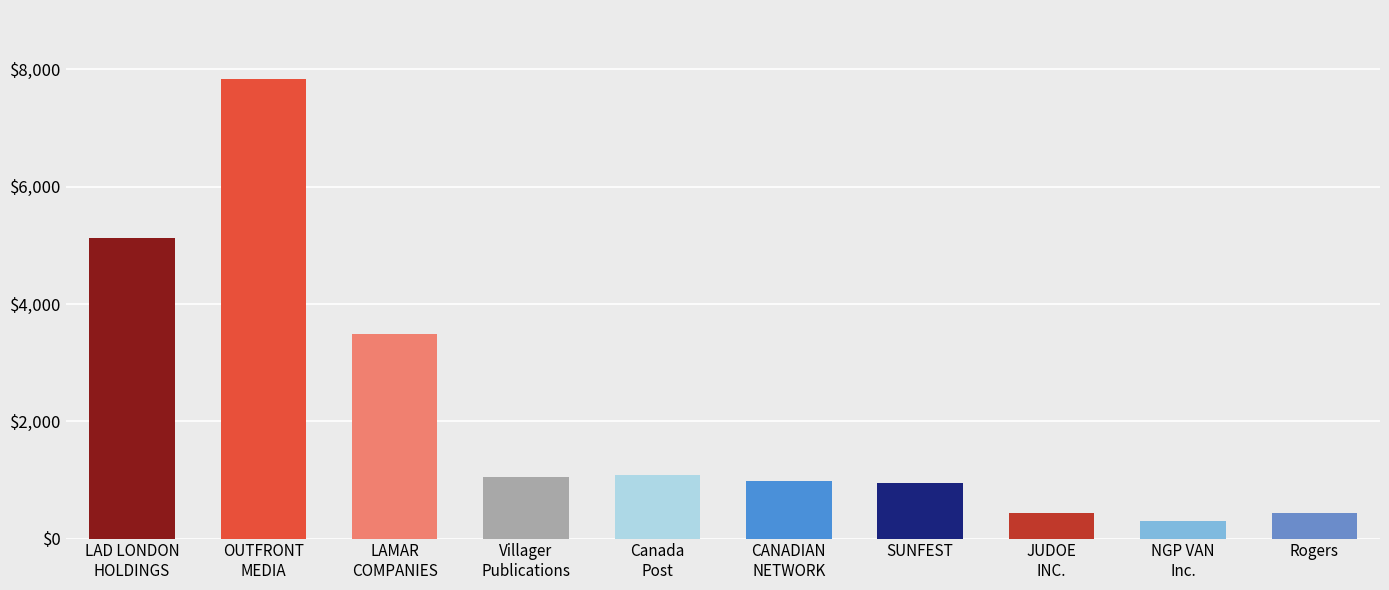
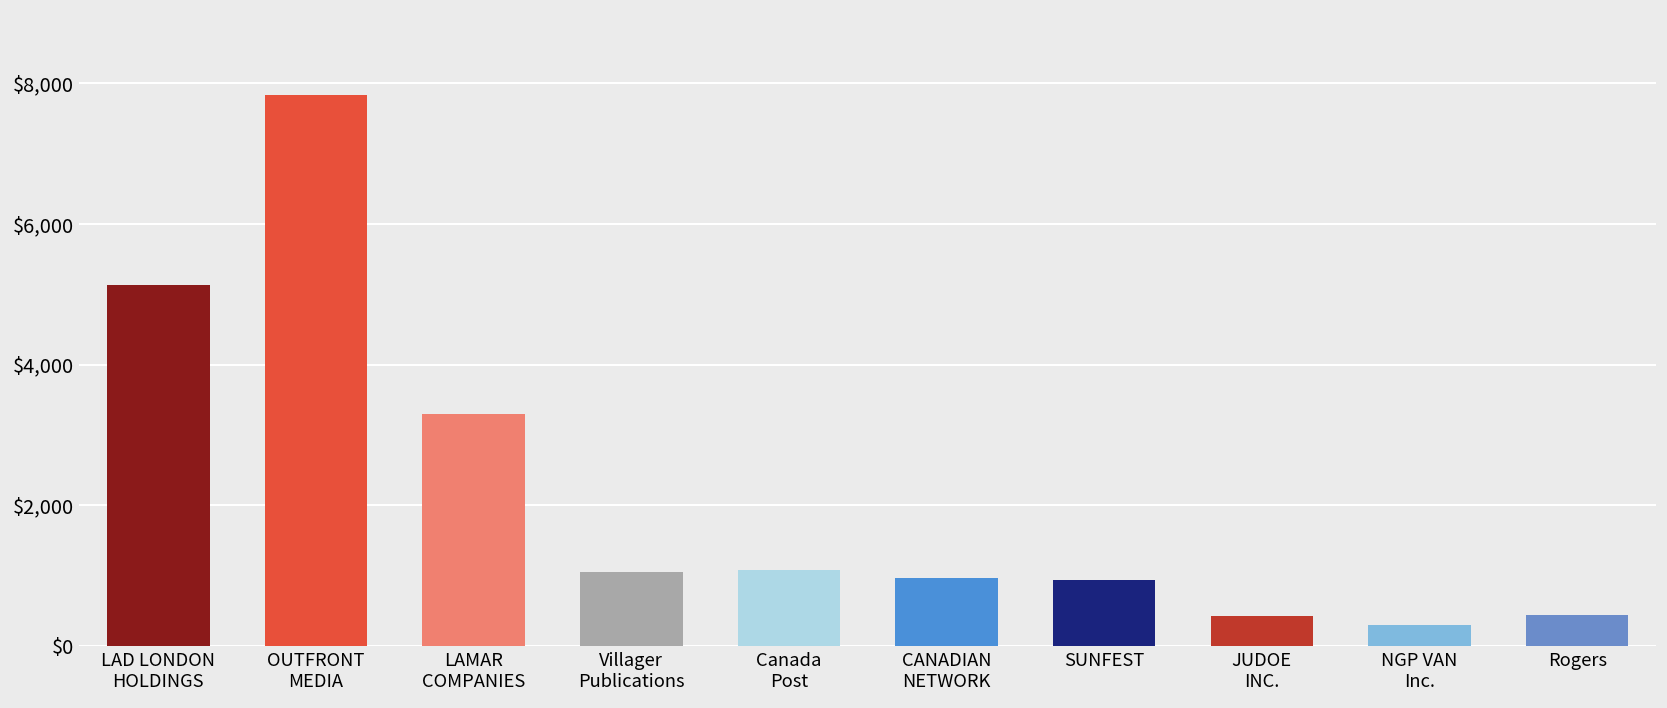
  {
    "LAD LONDON HOLDINGS": "$5,100",
    "OUTFRONT MEDIA": "$7,800",
-   "LAMAR COMPANIES": "$3,500",
+   "LAMAR COMPANIES": "$3,300",
    "Villager Publications": "$1,100",
    "Canada Post": "$1,100",
    "CANADIAN NETWORK": "$1,000",
    "SUNFEST": "$900",
    "JUDOE INC.": "$400",
    "NGP VAN Inc.": "$300",
    "Rogers": "$400"
  }
